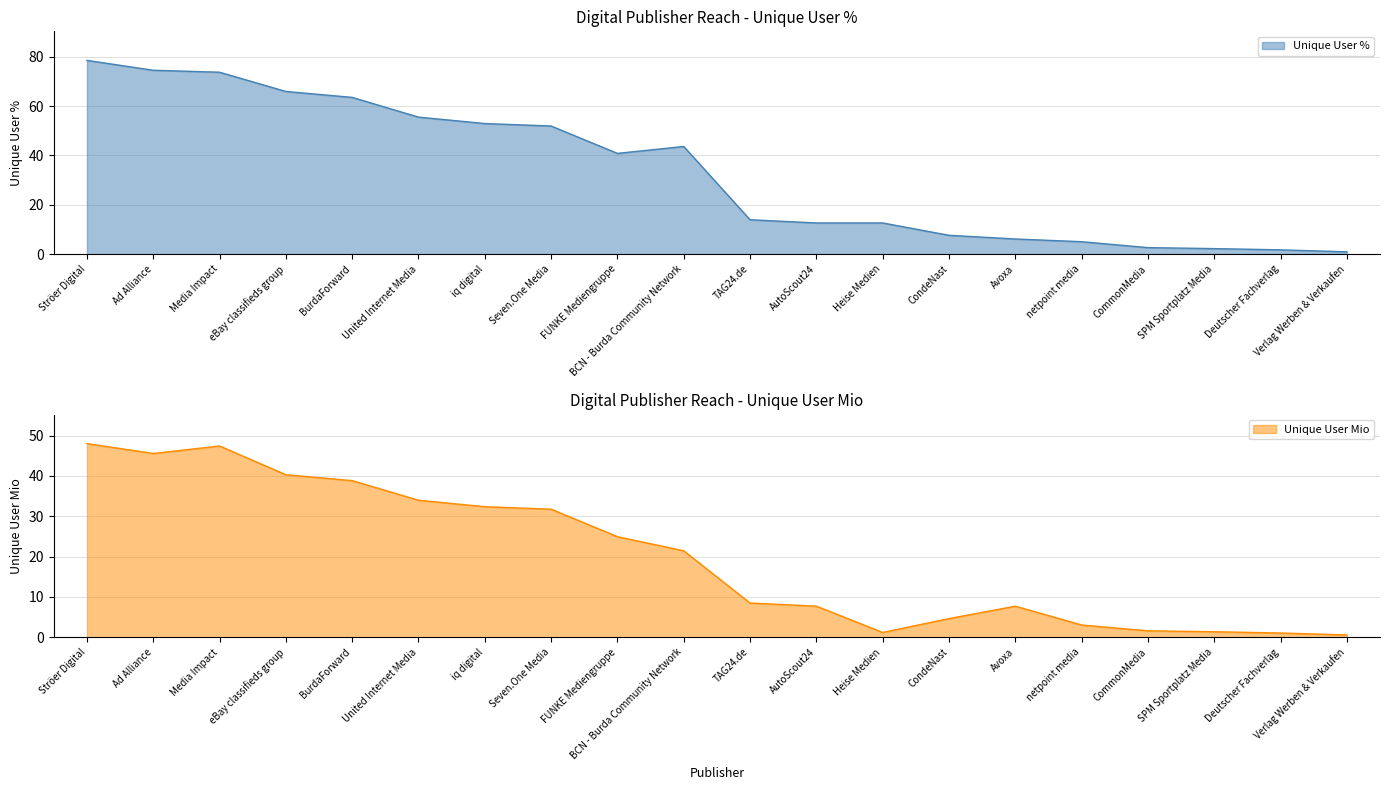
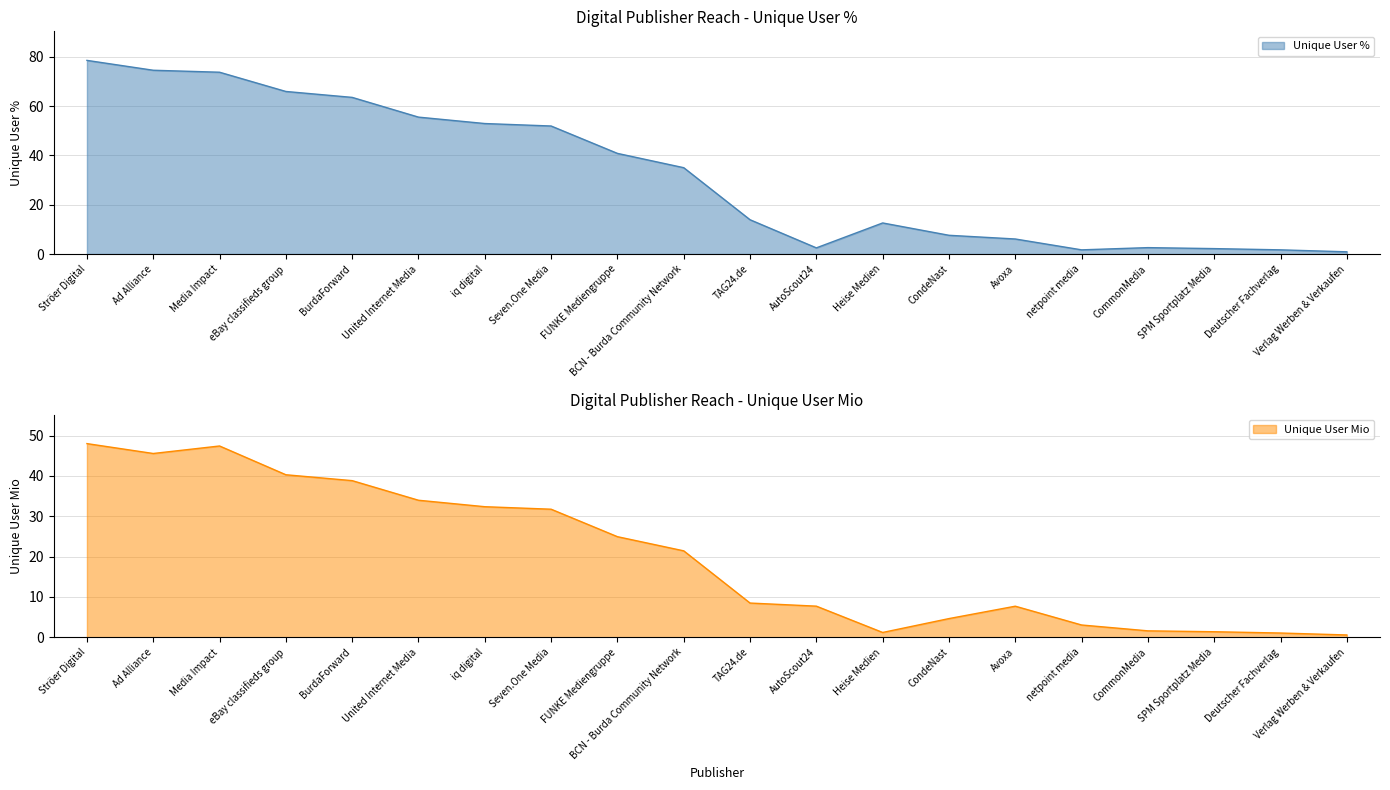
  {
    "Digital Publisher Reach - Unique User %": {
      "Ströer Digital": 79,
      "Ad Alliance": 75,
      "Media Impact": 74,
      "eBay classifieds group": 66,
      "BurdaForward": 64,
      "United Internet Media": 56,
      "iq digital": 53,
      "Seven.One Media": 52,
      "FUNKE Mediengruppe": 41,
-     "BCN - Burda Community Network": 44,
+     "BCN - Burda Community Network": 35,
      "TAG24.de": 14,
-     "AutoScout24": 13,
+     "AutoScout24": 3,
      "Heise Medien": 13,
      "CondeNast": 8,
      "Avoxa": 6,
-     "netpoint media": 5,
+     "netpoint media": 2,
      "CommonMedia": 3,
      "SPM Sportplatz Media": 2,
      "Deutscher Fachverlag": 2,
      "Verlag Werben & Verkaufen": 1
    },
    "Digital Publisher Reach - Unique User Mio": {
      "Ströer Digital": 48,
      "Ad Alliance": 46,
      "Media Impact": 47,
      "eBay classifieds group": 40,
      "BurdaForward": 39,
      "United Internet Media": 34,
      "iq digital": 32,
      "Seven.One Media": 32,
      "FUNKE Mediengruppe": 25,
      "BCN - Burda Community Network": 21,
      "TAG24.de": 8,
      "AutoScout24": 8,
      "Heise Medien": 1,
      "CondeNast": 5,
      "Avoxa": 8,
      "netpoint media": 3,
      "CommonMedia": 2,
      "SPM Sportplatz Media": 1,
      "Deutscher Fachverlag": 1,
      "Verlag Werben & Verkaufen": 1
    }
  }
